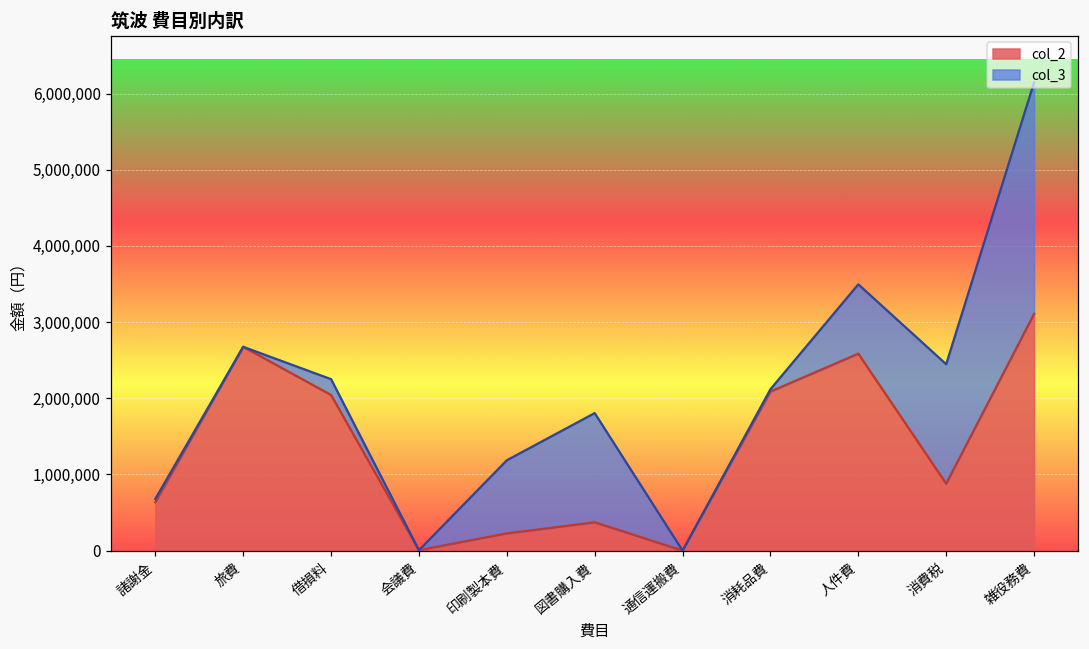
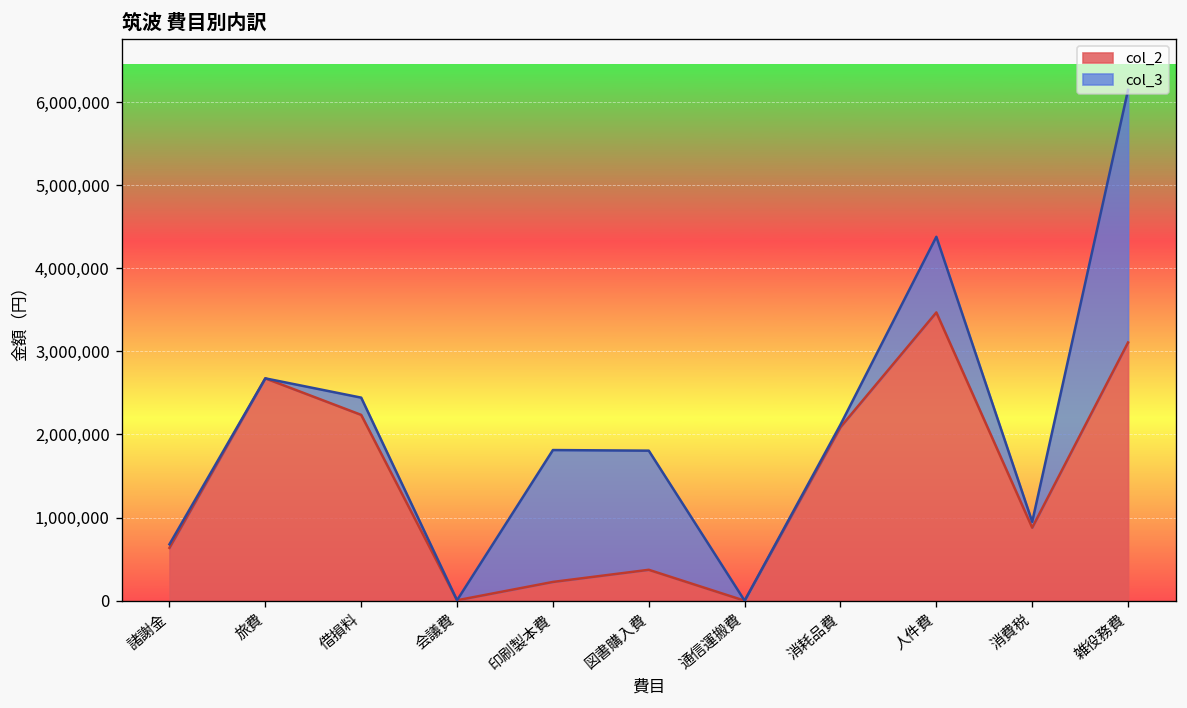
  {
    "col_2": {
      "諸謝金": "600,000",
-     "借損料": "2,000,000",
+     "借損料": "2,200,000",
      "印刷製本費": "200,000",
      "図書購入費": "400,000",
-     "人件費": "2,600,000",
+     "人件費": "3,500,000",
      "消費税": "900,000",
      "雑役務費": "3,100,000"
    },
    "col_3": {
      "諸謝金": "0",
      "借損料": "200,000",
-     "印刷製本費": "1,000,000",
+     "印刷製本費": "1,600,000",
      "図書購入費": "1,400,000",
      "人件費": "900,000",
-     "消費税": "1,600,000"
+     "消費税": "100,000"
    }
  }
